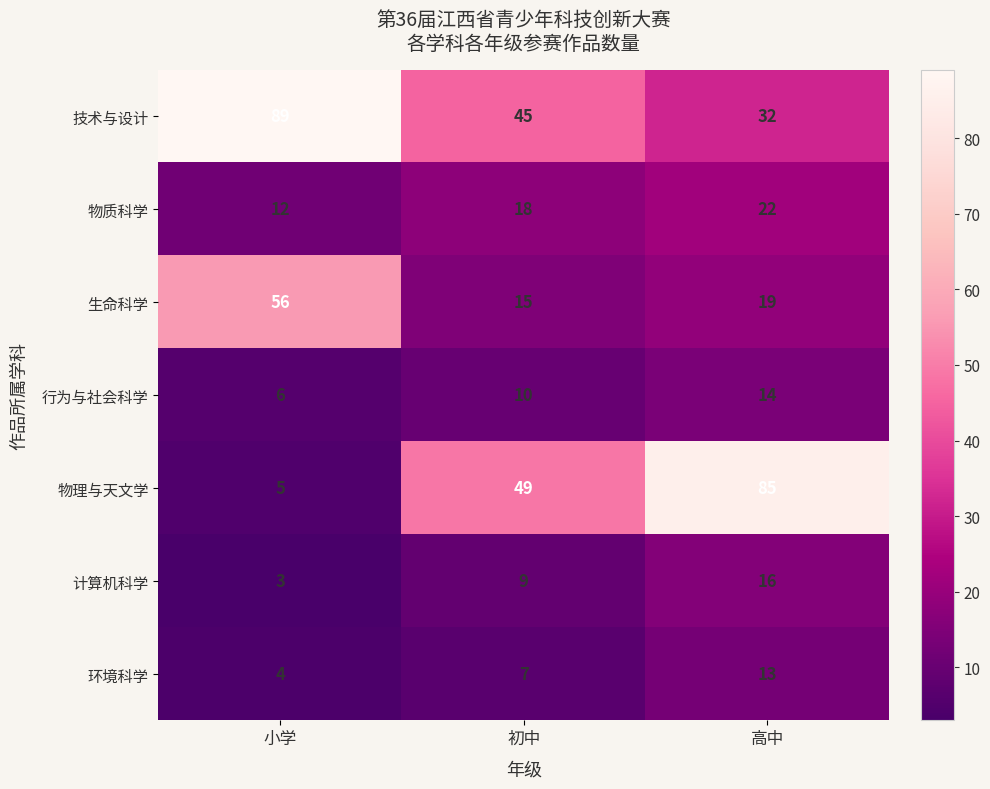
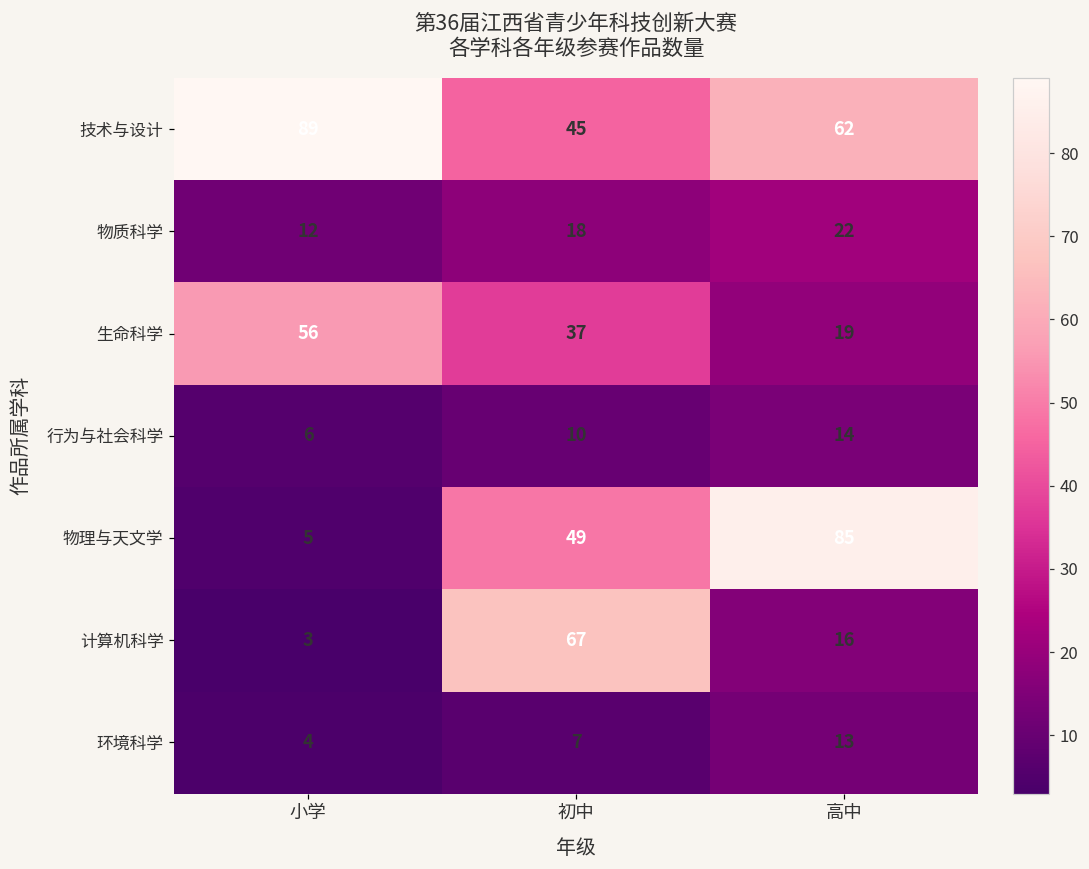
  {
    "技术与设计": {
      "初中": 45,
-     "高中": 32
+     "高中": 62
    },
    "物质科学": {
      "小学": 12,
      "初中": 18,
      "高中": 22
    },
    "生命科学": {
      "小学": 56,
-     "初中": 15,
+     "初中": 37,
      "高中": 19
    },
    "行为与社会科学": {
      "小学": 6,
      "初中": 10,
      "高中": 14
    },
    "物理与天文学": {
      "小学": 5,
      "初中": 49
    },
    "计算机科学": {
      "小学": 3,
-     "初中": 9,
+     "初中": 67,
      "高中": 16
    },
    "环境科学": {
      "小学": 4,
      "初中": 7,
      "高中": 13
    }
  }
